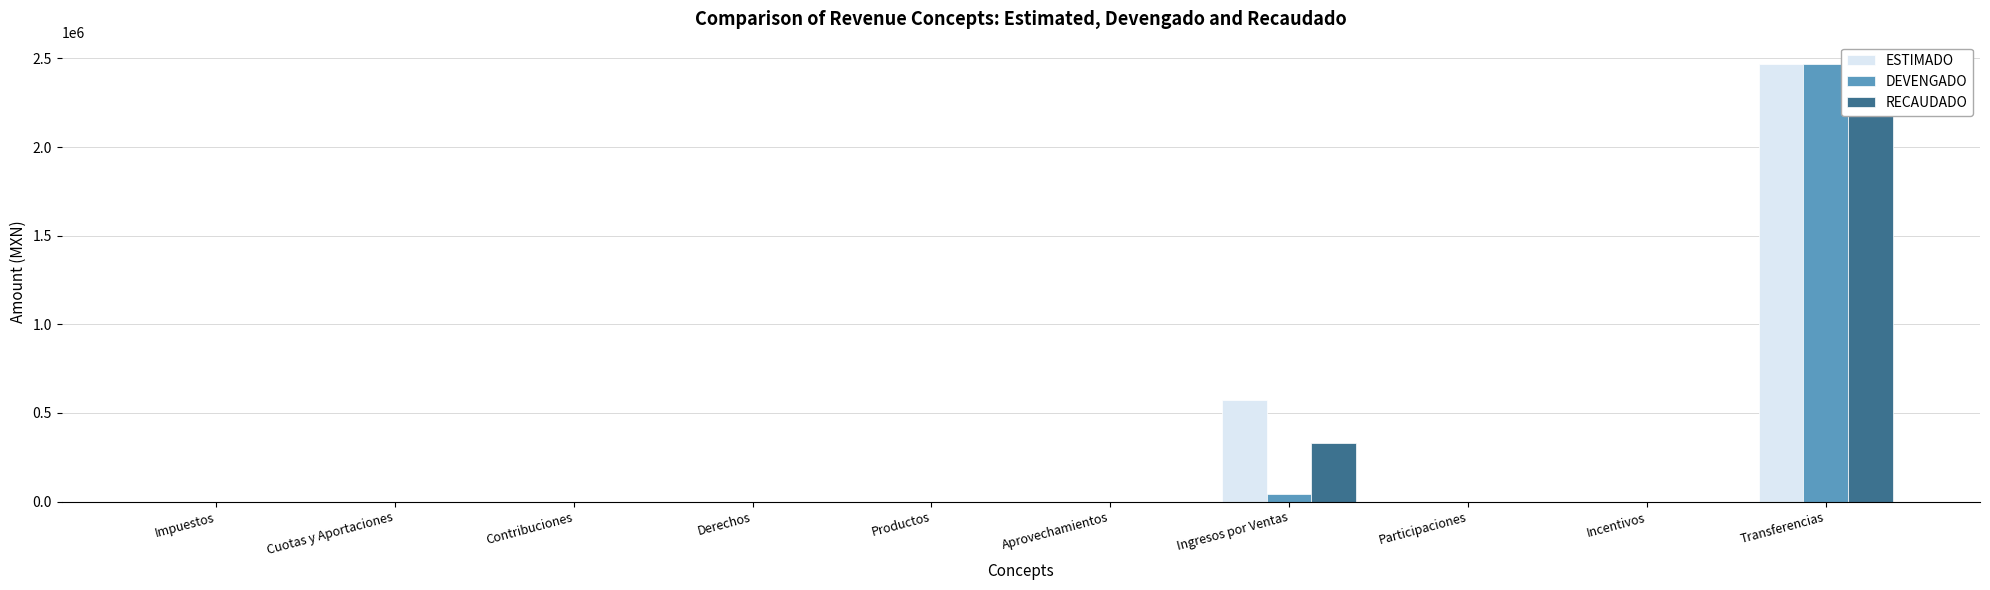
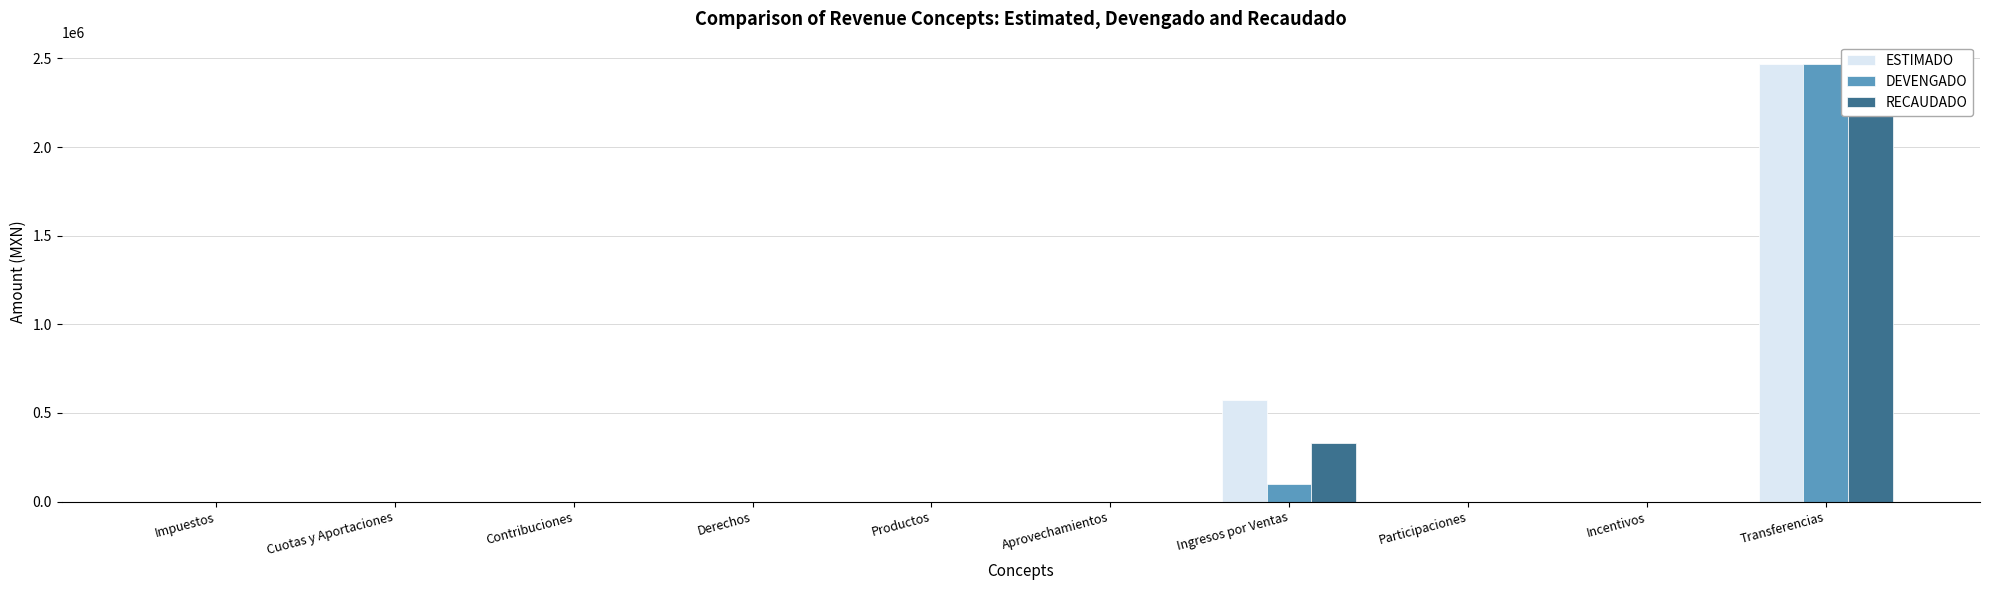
  {
    "ESTIMADO": {
      "Impuestos": 0,
      "Cuotas y Aportaciones": 0,
      "Contribuciones": 0,
      "Derechos": 0,
      "Productos": 0,
      "Aprovechamientos": 0,
      "Ingresos por Ventas": 570000,
      "Participaciones": 0,
      "Incentivos": 0,
      "Transferencias": 2470000
    },
    "DEVENGADO": {
      "Impuestos": 0,
      "Cuotas y Aportaciones": 0,
      "Contribuciones": 0,
      "Derechos": 0,
      "Productos": 0,
      "Aprovechamientos": 0,
-     "Ingresos por Ventas": 40000,
+     "Ingresos por Ventas": 100000,
      "Participaciones": 0,
      "Incentivos": 0,
      "Transferencias": 2470000
    },
    "RECAUDADO": {
      "Impuestos": 0,
      "Cuotas y Aportaciones": 0,
      "Contribuciones": 0,
      "Derechos": 0,
      "Productos": 0,
      "Aprovechamientos": 0,
      "Ingresos por Ventas": 330000,
      "Participaciones": 0,
      "Incentivos": 0
    }
  }
